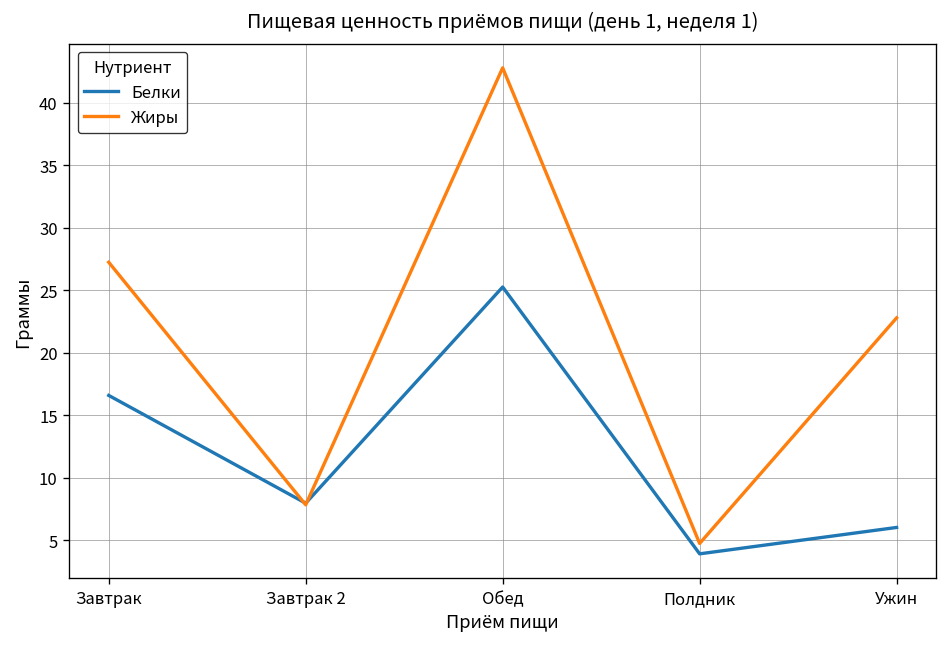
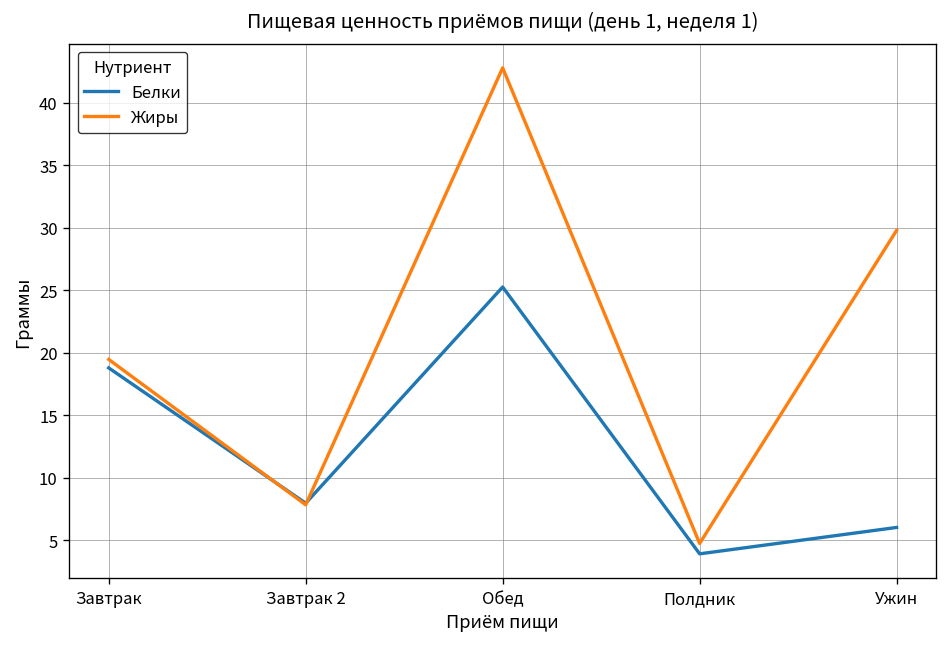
  {
    "Белки": {
-     "Завтрак": 16.6,
+     "Завтрак": 18.8,
      "Обед": 25.3,
      "Полдник": 3.9,
      "Ужин": 6.0
    },
    "Жиры": {
-     "Завтрак": 27.3,
+     "Завтрак": 19.5,
      "Обед": 42.8,
      "Полдник": 4.8,
-     "Ужин": 22.8
+     "Ужин": 29.8
    }
  }
